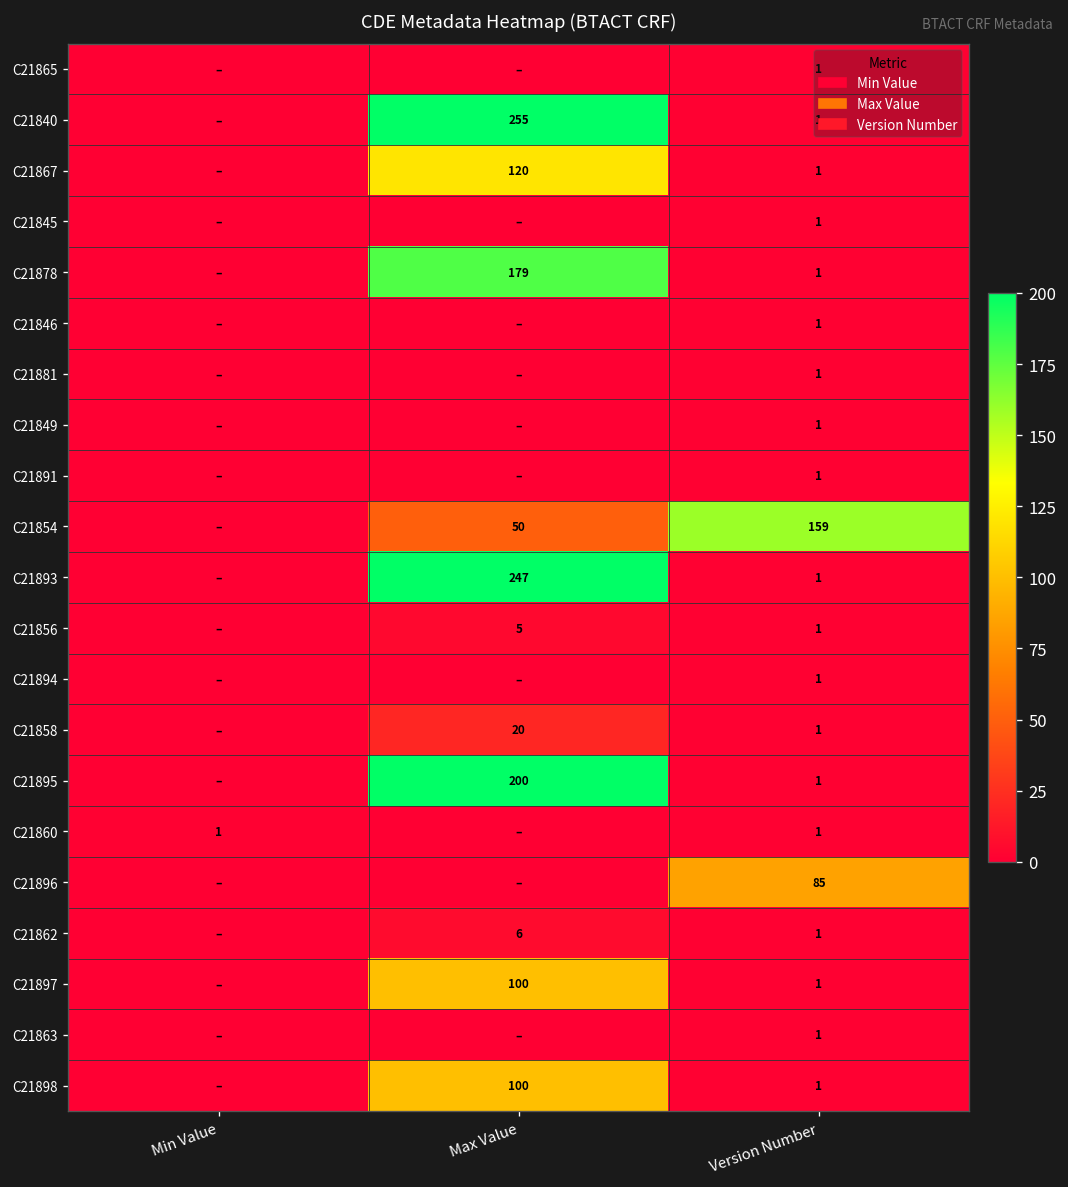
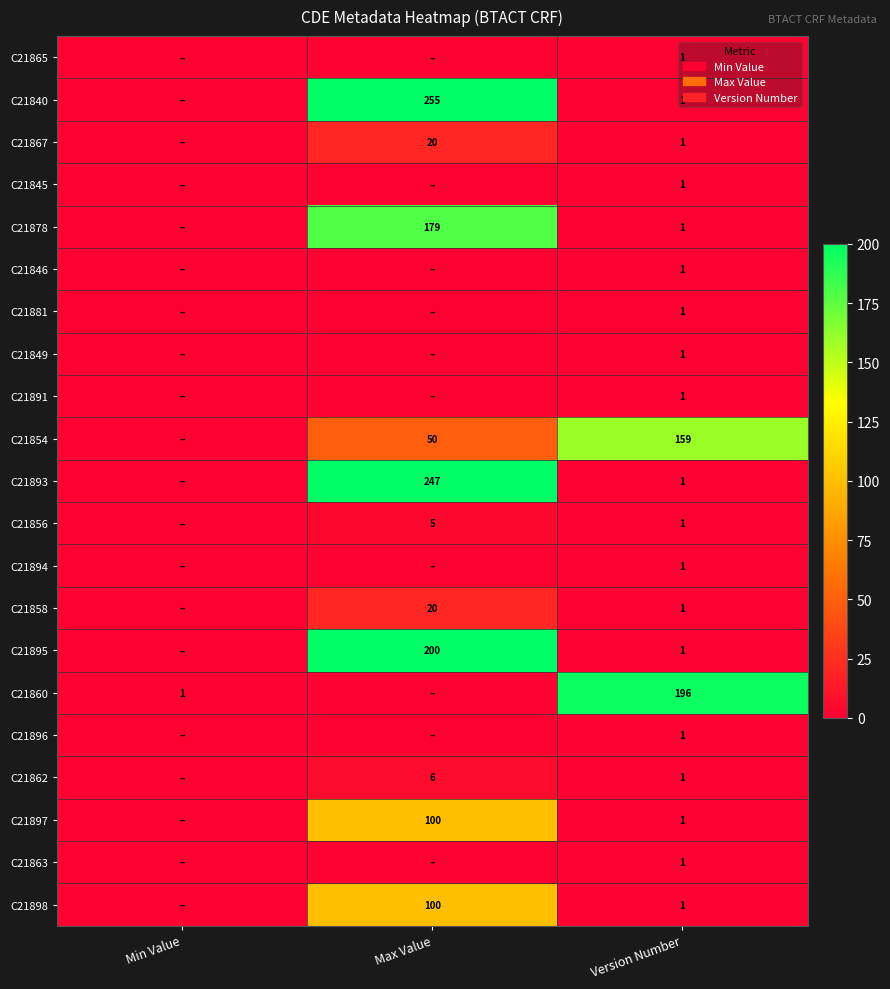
  {
    "C21840": {
      "Max Value": 255
    },
    "C21867": {
-     "Max Value": 120,
+     "Max Value": 20,
      "Version Number": 1
    },
    "C21845": {
      "Version Number": 1
    },
    "C21878": {
      "Max Value": 179,
      "Version Number": 1
    },
    "C21846": {
      "Version Number": 1
    },
    "C21881": {
      "Version Number": 1
    },
    "C21849": {
      "Version Number": 1
    },
    "C21891": {
      "Version Number": 1
    },
    "C21854": {
      "Max Value": 50,
      "Version Number": 159
    },
    "C21893": {
      "Max Value": 247,
      "Version Number": 1
    },
    "C21856": {
      "Max Value": 5,
      "Version Number": 1
    },
    "C21894": {
      "Version Number": 1
    },
    "C21858": {
      "Max Value": 20,
      "Version Number": 1
    },
    "C21895": {
      "Max Value": 200,
      "Version Number": 1
    },
    "C21860": {
      "Min Value": 1,
-     "Version Number": 1
+     "Version Number": 196
    },
    "C21896": {
-     "Version Number": 85
+     "Version Number": 1
    },
    "C21862": {
      "Max Value": 6,
      "Version Number": 1
    },
    "C21897": {
      "Max Value": 100,
      "Version Number": 1
    },
    "C21863": {
      "Version Number": 1
    },
    "C21898": {
      "Max Value": 100,
      "Version Number": 1
    }
  }
